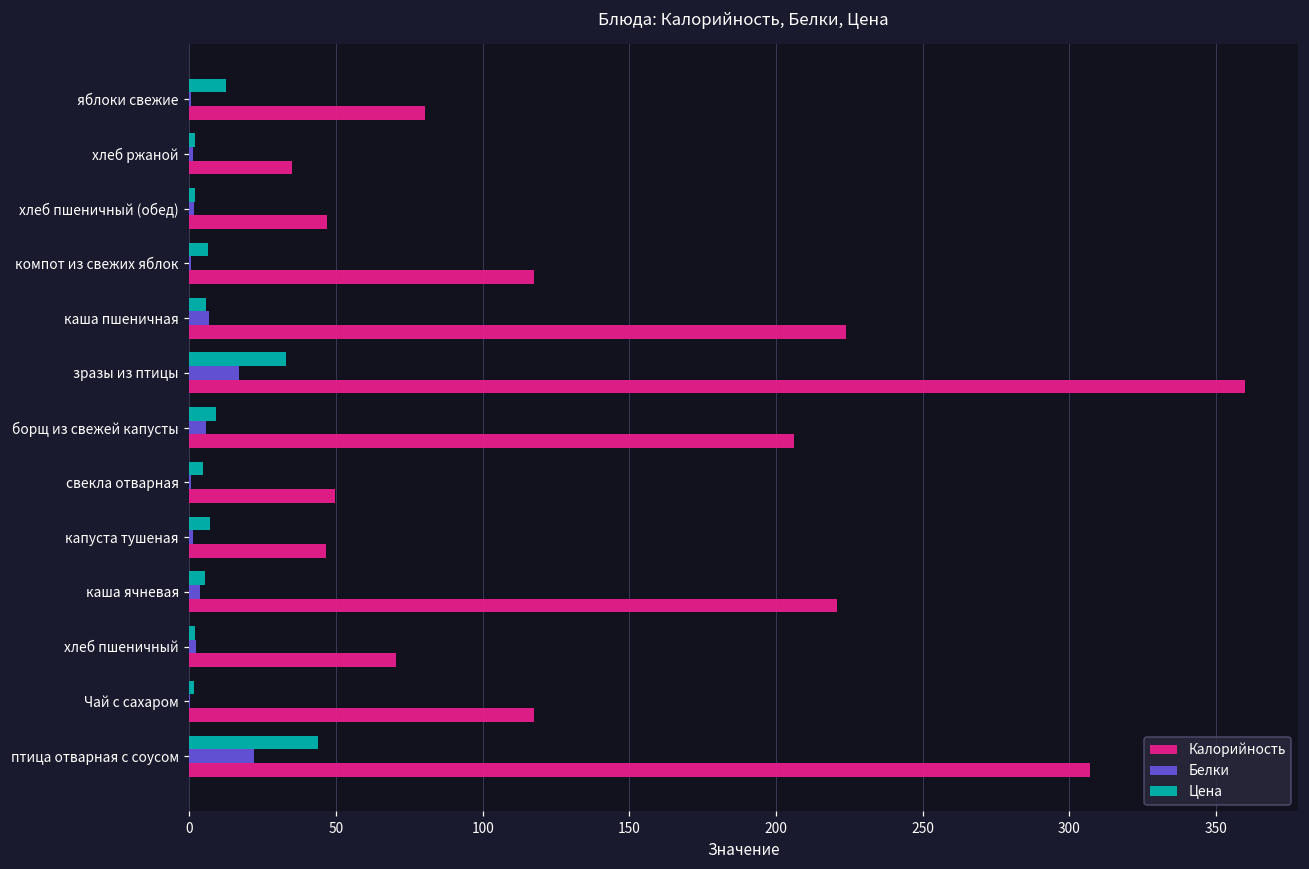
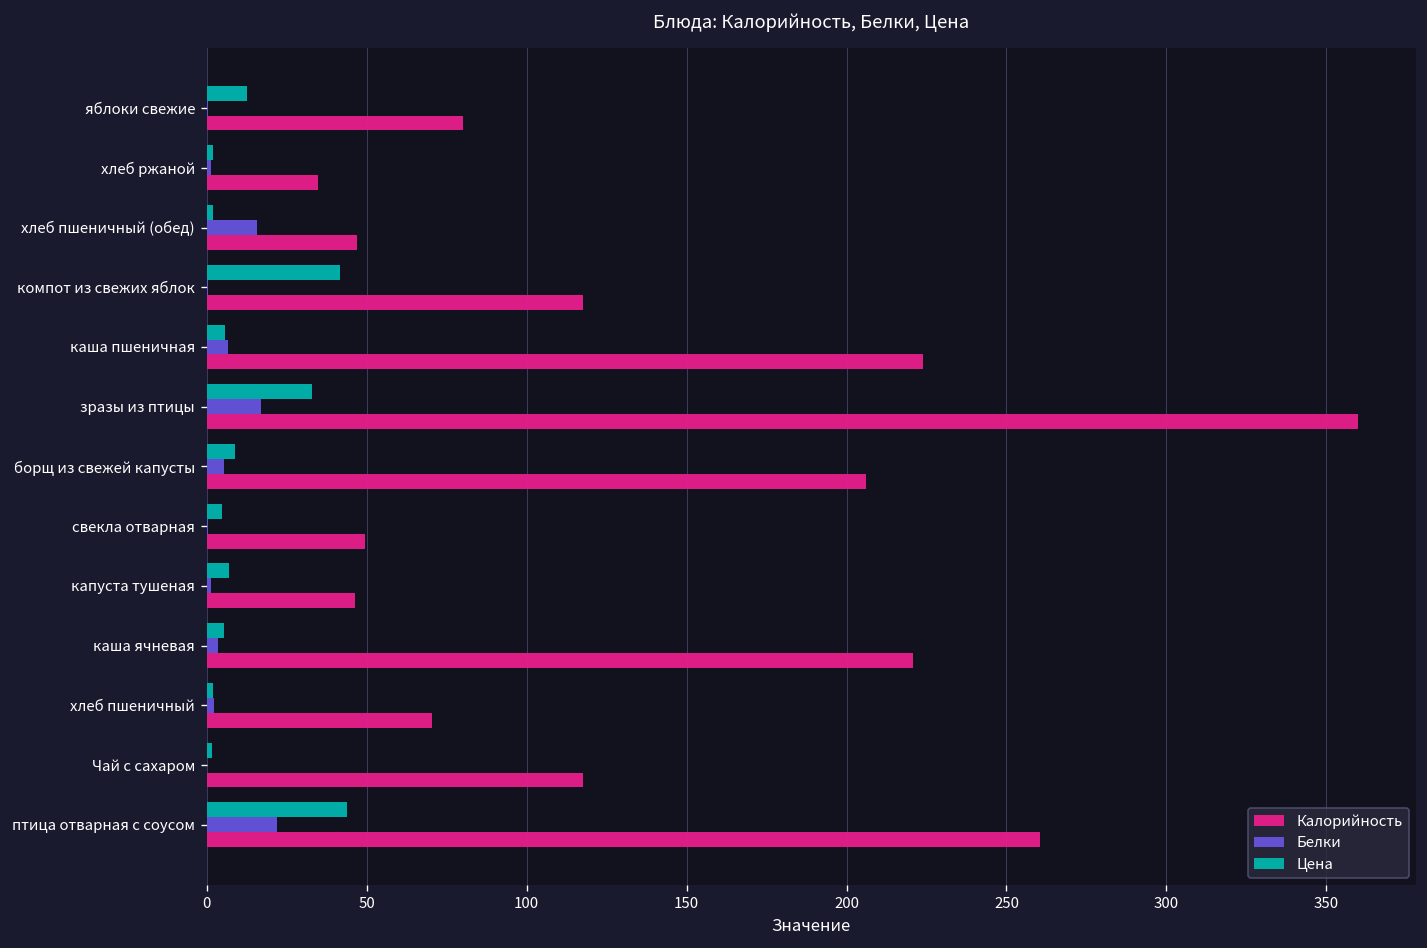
  {
    "Калорийность": {
      "яблоки свежие": 80,
      "хлеб ржаной": 35,
      "хлеб пшеничный (обед)": 47,
      "компот из свежих яблок": 118,
      "каша пшеничная": 224,
      "зразы из птицы": 360,
      "борщ из свежей капусты": 206,
      "свекла отварная": 50,
      "капуста тушеная": 46,
      "каша ячневая": 221,
      "хлеб пшеничный": 71,
      "Чай с сахаром": 118,
-     "птица отварная с соусом": 307
+     "птица отварная с соусом": 260
    },
    "Белки": {
      "хлеб ржаной": 1,
-     "хлеб пшеничный (обед)": 2,
+     "хлеб пшеничный (обед)": 16,
      "каша пшеничная": 7,
      "зразы из птицы": 17,
      "борщ из свежей капусты": 6,
      "капуста тушеная": 1,
      "каша ячневая": 4,
      "хлеб пшеничный": 2,
      "птица отварная с соусом": 22
    },
    "Цена": {
      "яблоки свежие": 13,
      "хлеб ржаной": 2,
      "хлеб пшеничный (обед)": 2,
-     "компот из свежих яблок": 6,
+     "компот из свежих яблок": 42,
      "каша пшеничная": 6,
      "зразы из птицы": 33,
      "борщ из свежей капусты": 9,
      "свекла отварная": 5,
      "капуста тушеная": 7,
      "каша ячневая": 5,
      "хлеб пшеничный": 2,
      "Чай с сахаром": 2,
      "птица отварная с соусом": 44
    }
  }
